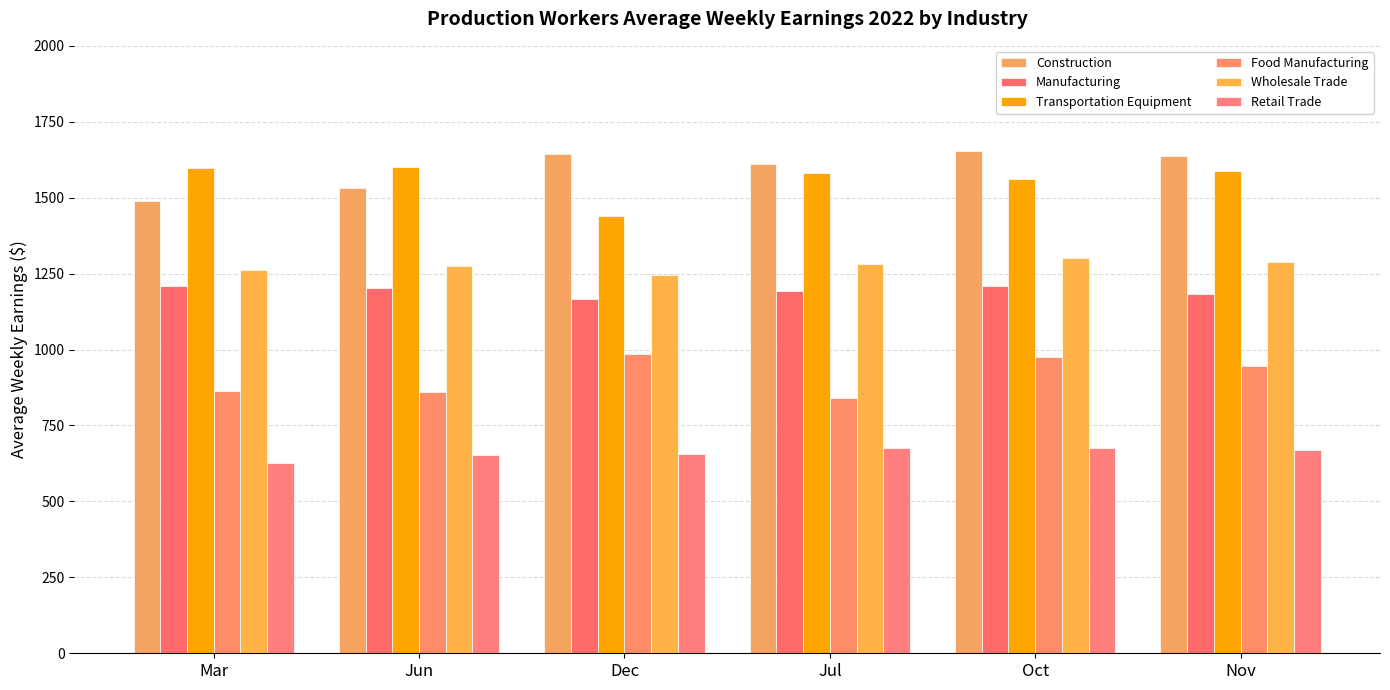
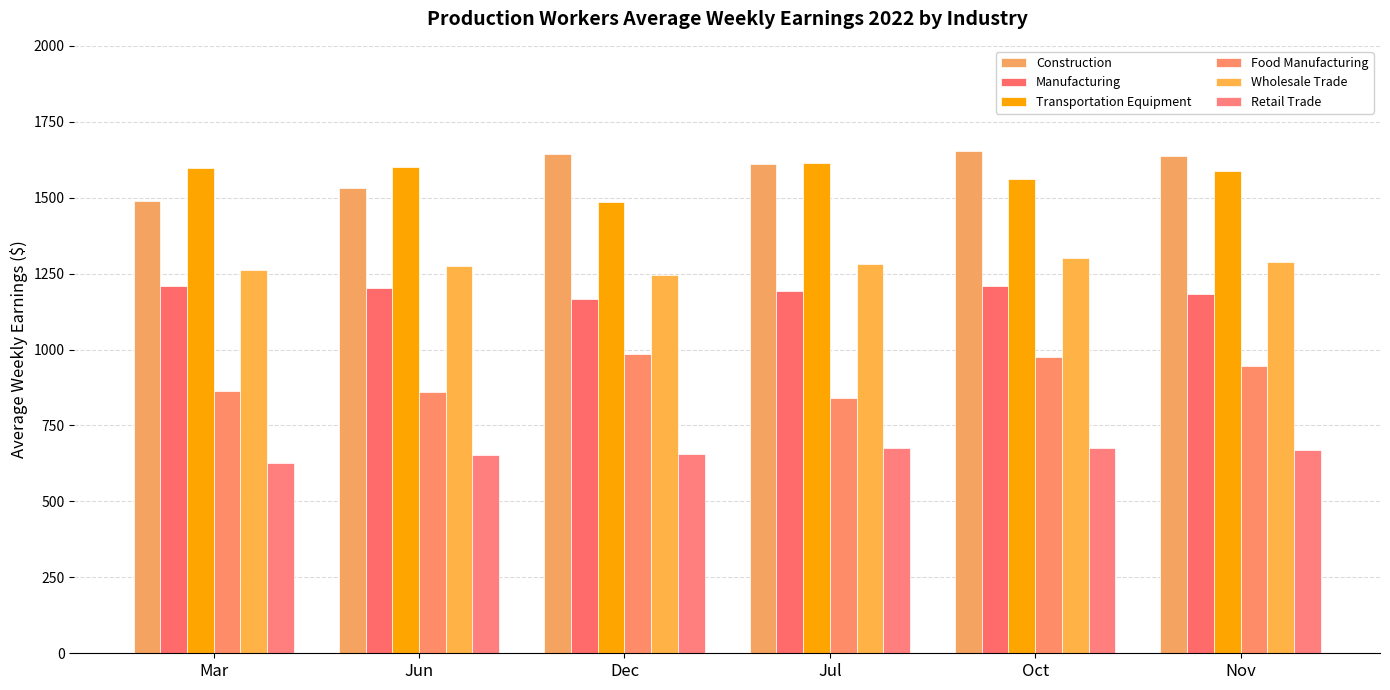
  {
    "Transportation Equipment": {
      "Mar": 1600,
      "Jun": 1600,
-     "Dec": 1440,
-     "Jul": 1580,
+     "Dec": 1490,
+     "Jul": 1610,
      "Oct": 1560,
      "Nov": 1590
    }
  }
